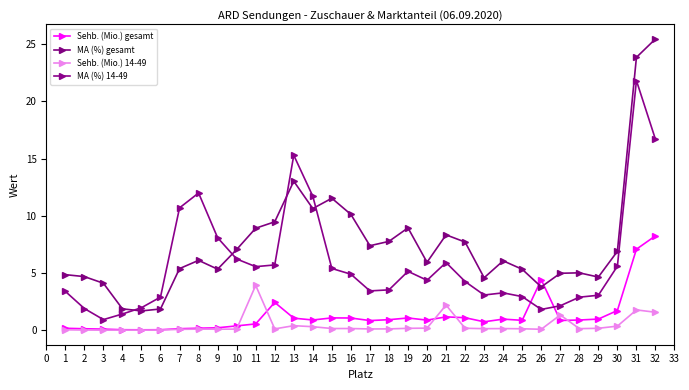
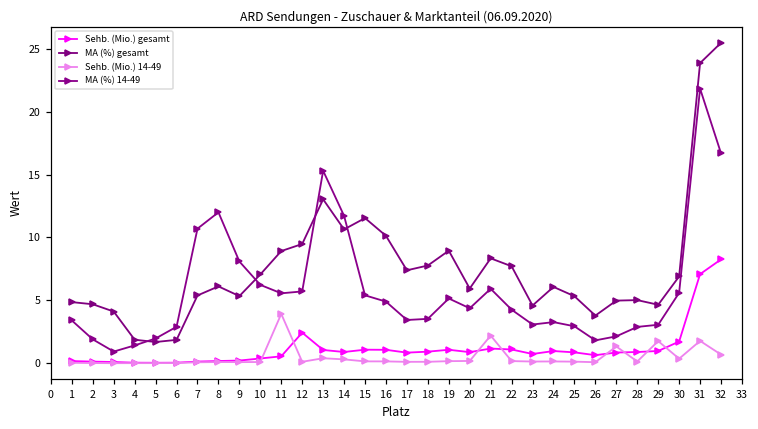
  {
    "Sehb. (Mio.) gesamt": {
      "10": 0.4,
      "11": 0.6,
      "12": 2.4,
      "13": 1.1,
      "14": 0.9,
      "15": 1.1,
      "16": 1.1,
      "17": 0.8,
      "18": 0.9,
      "19": 1.1,
      "20": 0.9,
      "21": 1.2,
      "22": 1.1,
      "23": 0.7,
      "24": 1.0,
      "25": 0.9,
-     "26": 4.4,
+     "26": 0.6,
      "27": 0.9,
      "28": 0.9,
      "29": 1.0,
      "30": 1.7,
      "31": 7.1,
      "32": 8.3
    },
    "Sehb. (Mio.) 14-49": {
      "10": 0.1,
      "11": 3.9,
      "12": 0.1,
      "13": 0.4,
      "14": 0.3,
      "15": 0.2,
      "16": 0.1,
      "17": 0.1,
      "18": 0.1,
      "19": 0.2,
      "20": 0.2,
      "21": 2.2,
      "22": 0.2,
      "23": 0.1,
      "24": 0.1,
      "25": 0.1,
      "26": 0.1,
      "27": 1.3,
      "28": 0.1,
-     "29": 0.2,
+     "29": 1.8,
      "30": 0.4,
      "31": 1.8,
-     "32": 1.6
+     "32": 0.7
    }
  }
